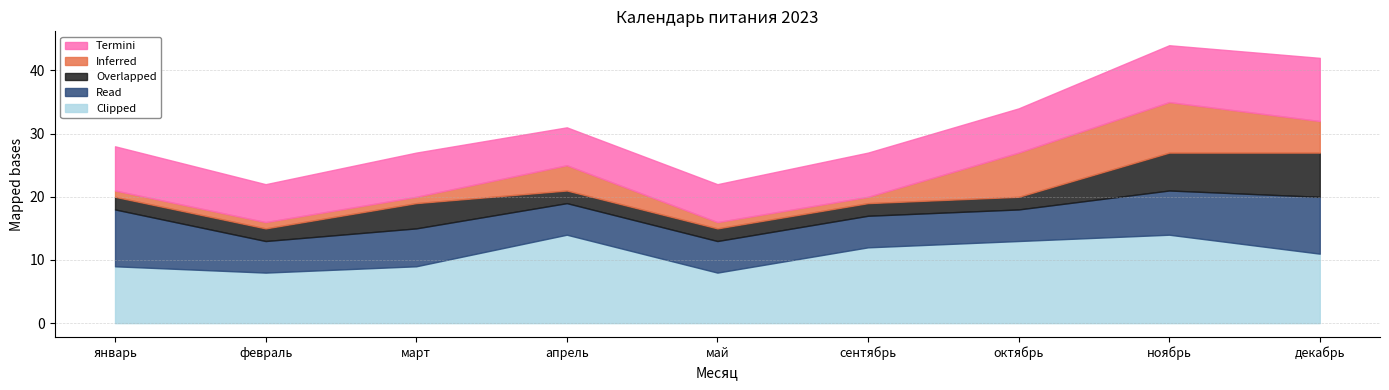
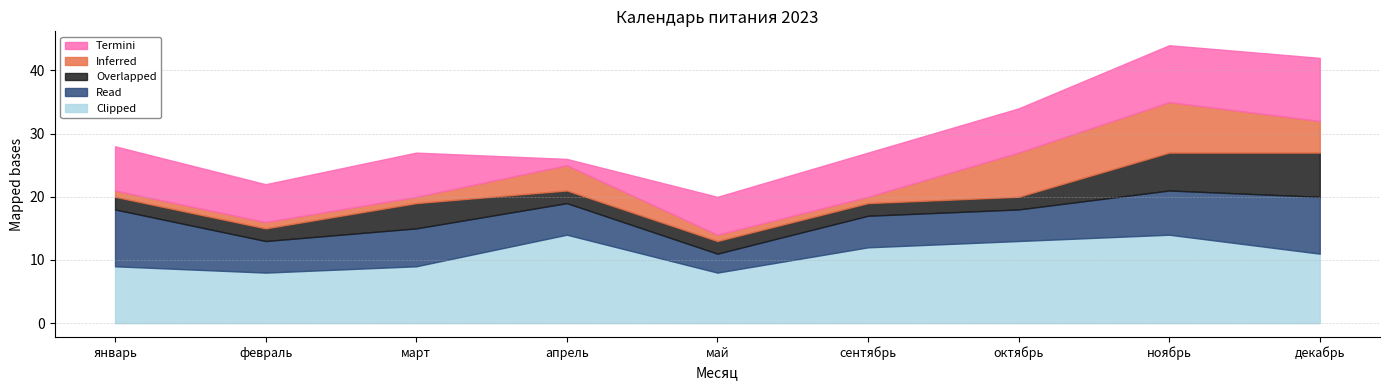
  {
    "Clipped": {
      "январь": 9,
      "февраль": 8,
      "март": 9,
      "апрель": 14,
      "май": 8,
      "сентябрь": 12,
      "октябрь": 13,
      "ноябрь": 14,
      "декабрь": 11
    },
    "Read": {
      "январь": 9,
      "февраль": 5,
      "март": 6,
      "апрель": 5,
-     "май": 5,
+     "май": 3,
      "сентябрь": 5,
      "октябрь": 5,
      "ноябрь": 7,
      "декабрь": 9
    },
    "Overlapped": {
      "январь": 2,
      "февраль": 2,
      "март": 4,
      "апрель": 2,
      "май": 2,
      "сентябрь": 2,
      "октябрь": 2,
      "ноябрь": 6,
      "декабрь": 7
    },
    "Inferred": {
      "январь": 1,
      "февраль": 1,
      "март": 1,
      "апрель": 4,
      "май": 1,
      "сентябрь": 1,
      "октябрь": 7,
      "ноябрь": 8,
      "декабрь": 5
    },
    "Termini": {
      "январь": 7,
      "февраль": 6,
      "март": 7,
-     "апрель": 6,
+     "апрель": 1,
      "май": 6,
      "сентябрь": 7,
      "октябрь": 7,
      "ноябрь": 9,
      "декабрь": 10
    }
  }
